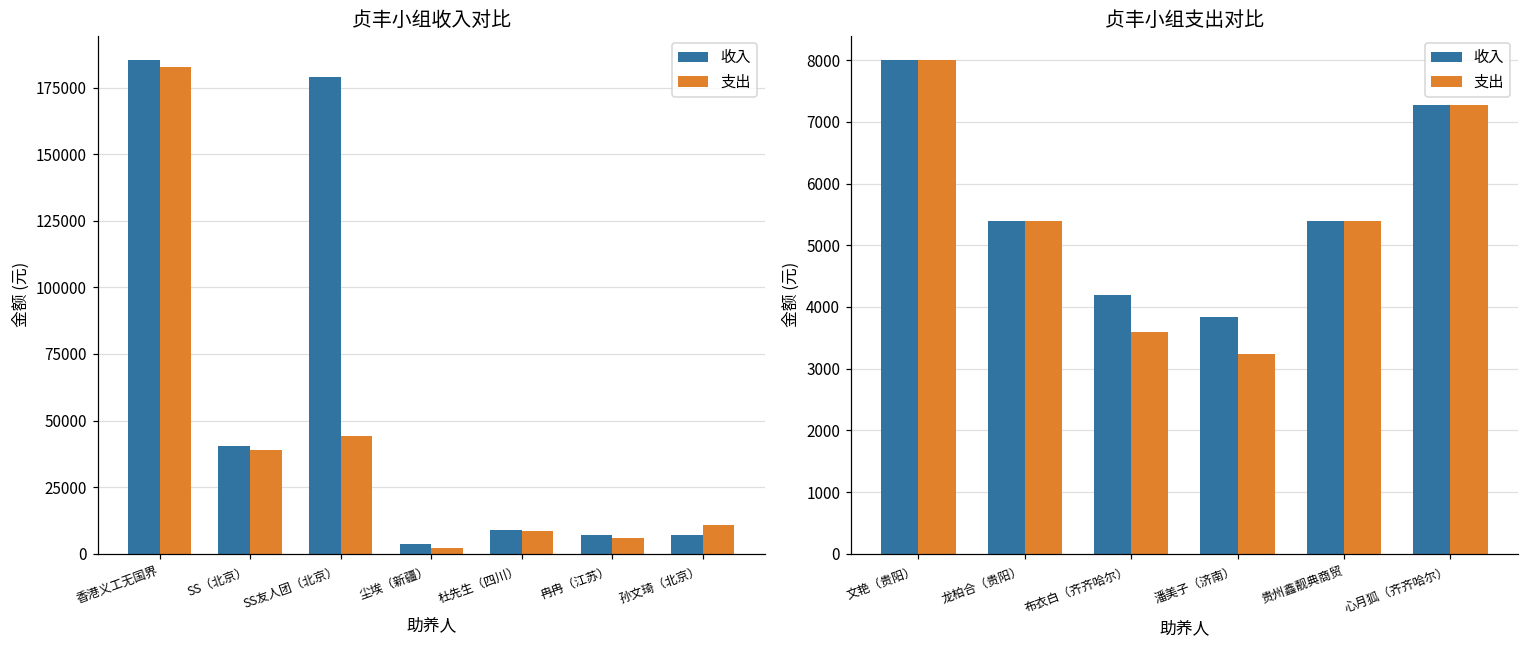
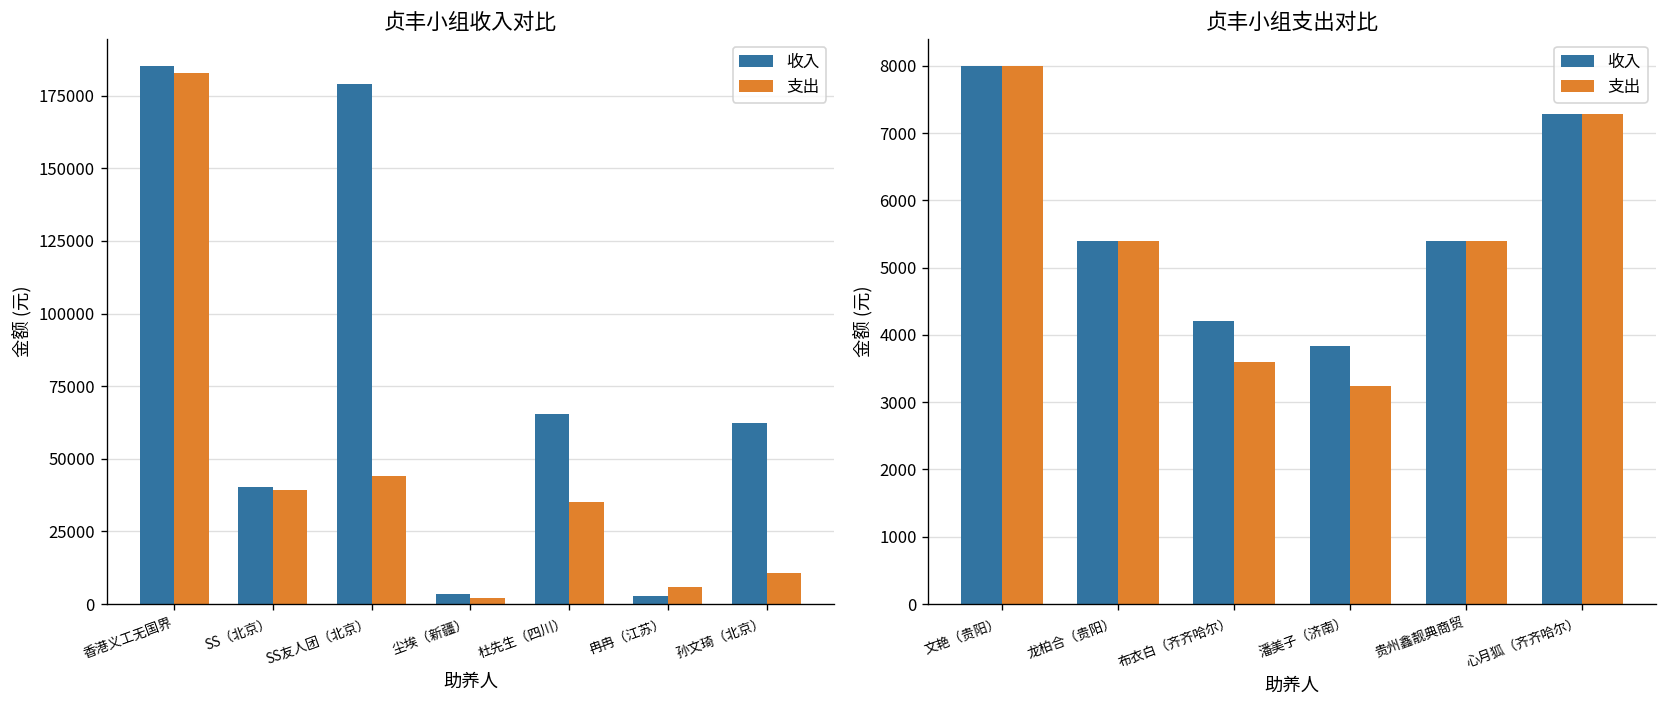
  {
    "贞丰小组收入对比": {
      "收入": {
        "香港义工无国界": 185000,
        "SS（北京）": 40000,
        "SS友人团（北京）": 179000,
        "尘埃（新疆）": 3000,
-       "杜先生（四川）": 9000,
-       "冉冉（江苏）": 7000,
-       "孙文琦（北京）": 7000
+       "杜先生（四川）": 65000,
+       "冉冉（江苏）": 3000,
+       "孙文琦（北京）": 62000
      },
      "支出": {
        "香港义工无国界": 183000,
        "SS（北京）": 39000,
        "SS友人团（北京）": 44000,
        "尘埃（新疆）": 2000,
-       "杜先生（四川）": 8000,
+       "杜先生（四川）": 35000,
        "冉冉（江苏）": 6000,
        "孙文琦（北京）": 11000
      }
    },
    "贞丰小组支出对比": {
      "收入": {
        "文艳（贵阳）": 8000,
        "龙柏合（贵阳）": 5400,
        "布衣白（齐齐哈尔）": 4200,
        "潘美子（济南）": 3800,
        "贵州鑫靓典商贸": 5400,
        "心月狐（齐齐哈尔）": 7300
      },
      "支出": {
        "文艳（贵阳）": 8000,
        "龙柏合（贵阳）": 5400,
        "布衣白（齐齐哈尔）": 3600,
        "潘美子（济南）": 3200,
        "贵州鑫靓典商贸": 5400,
        "心月狐（齐齐哈尔）": 7300
      }
    }
  }
